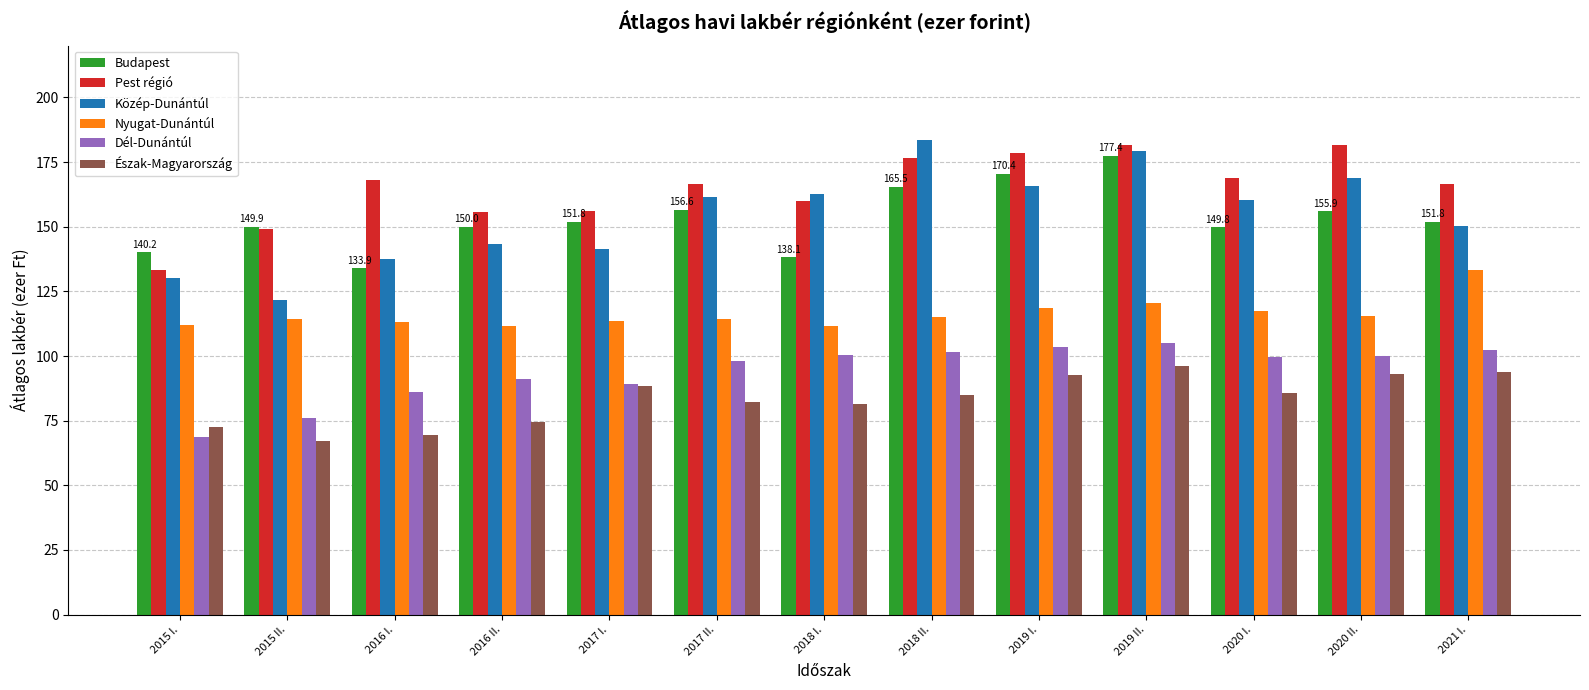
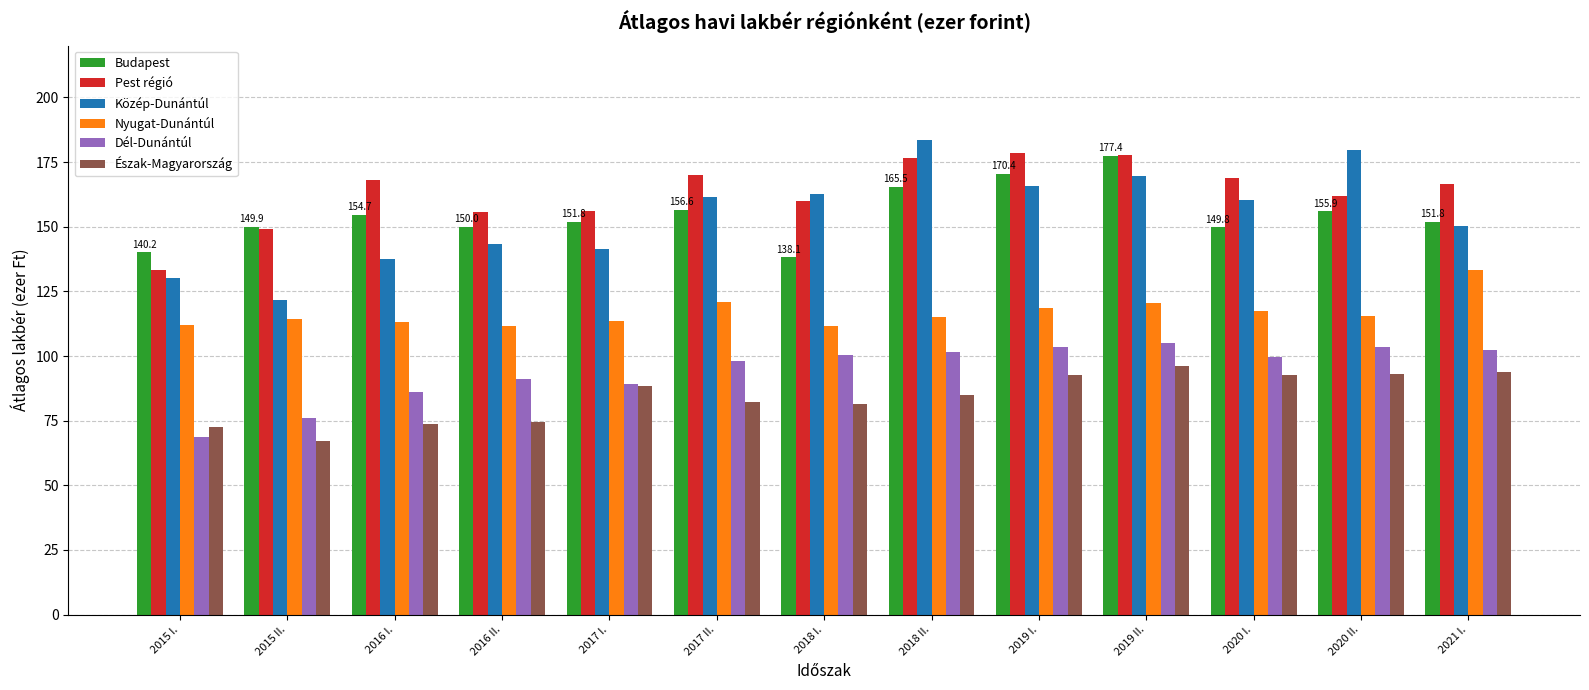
  {
    "Budapest": {
      "2015 I.": 140.2,
      "2015 II.": 149.9,
-     "2016 I.": 133.9,
+     "2016 I.": 154.7,
      "2016 II.": 150.0,
      "2017 I.": 151.8,
      "2017 II.": 156.6,
      "2018 I.": 138.1,
      "2018 II.": 165.5,
      "2019 I.": 170.4,
      "2019 II.": 177.4,
      "2020 I.": 149.8,
      "2020 II.": 155.9,
      "2021 I.": 151.8
    },
    "Pest régió": {
      "2015 I.": 133,
      "2015 II.": 149,
      "2016 I.": 168,
      "2016 II.": 156,
-     "2017 II.": 166,
+     "2017 II.": 170,
      "2018 I.": 160,
      "2018 II.": 177,
      "2019 I.": 178,
-     "2019 II.": 182,
+     "2019 II.": 178,
      "2020 I.": 169,
-     "2020 II.": 181,
+     "2020 II.": 162,
      "2021 I.": 166
    },
    "Közép-Dunántúl": {
      "2015 I.": 130,
      "2015 II.": 122,
      "2016 I.": 137,
      "2016 II.": 143,
      "2017 I.": 141,
      "2017 II.": 162,
      "2018 I.": 163,
      "2018 II.": 184,
      "2019 I.": 166,
-     "2019 II.": 179,
+     "2019 II.": 169,
      "2020 I.": 160,
-     "2020 II.": 169,
+     "2020 II.": 180,
      "2021 I.": 150
    },
    "Nyugat-Dunántúl": {
      "2015 I.": 112,
      "2015 II.": 114,
      "2016 I.": 113,
      "2016 II.": 112,
      "2017 I.": 114,
-     "2017 II.": 114,
+     "2017 II.": 121,
      "2018 I.": 112,
      "2018 II.": 115,
      "2019 I.": 119,
      "2019 II.": 120,
      "2020 I.": 117,
      "2020 II.": 115,
      "2021 I.": 133
    },
    "Dél-Dunántúl": {
      "2015 I.": 69,
      "2015 II.": 76,
      "2016 I.": 86,
      "2016 II.": 91,
      "2017 I.": 89,
      "2017 II.": 98,
      "2018 I.": 100,
      "2018 II.": 102,
      "2019 I.": 103,
      "2019 II.": 105,
      "2020 I.": 100,
-     "2020 II.": 100,
+     "2020 II.": 103,
      "2021 I.": 102
    },
    "Észak-Magyarország": {
      "2015 I.": 73,
      "2015 II.": 67,
-     "2016 I.": 69,
+     "2016 I.": 74,
      "2016 II.": 74,
      "2017 I.": 88,
      "2017 II.": 82,
      "2018 I.": 81,
      "2018 II.": 85,
      "2019 I.": 93,
      "2019 II.": 96,
-     "2020 I.": 86,
+     "2020 I.": 93,
      "2020 II.": 93,
      "2021 I.": 94
    }
  }
